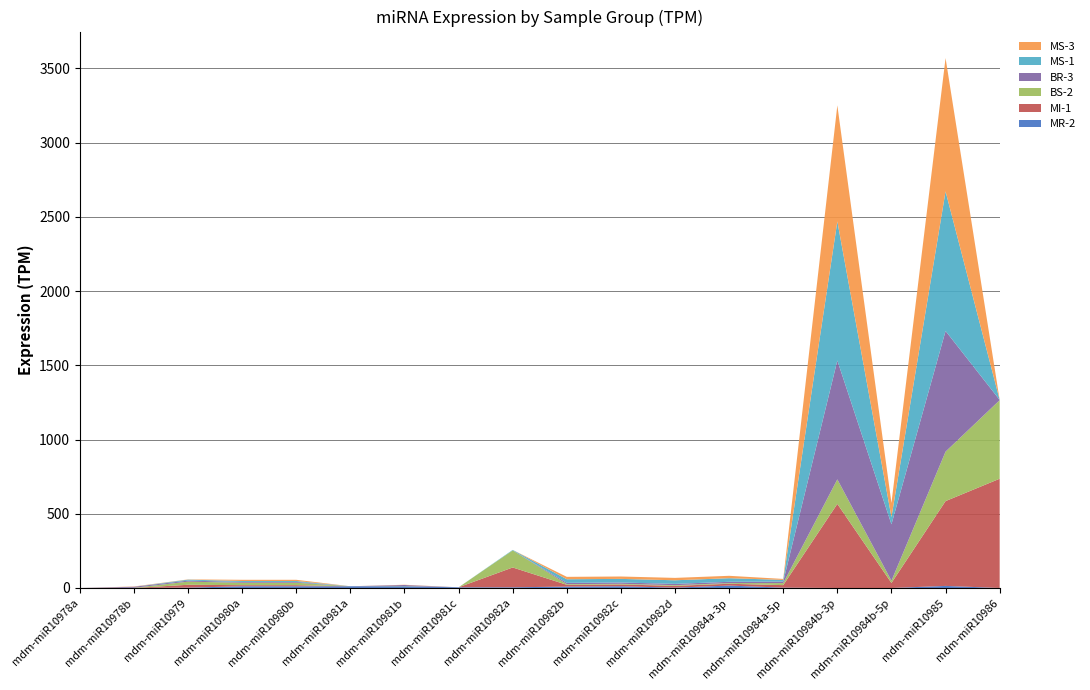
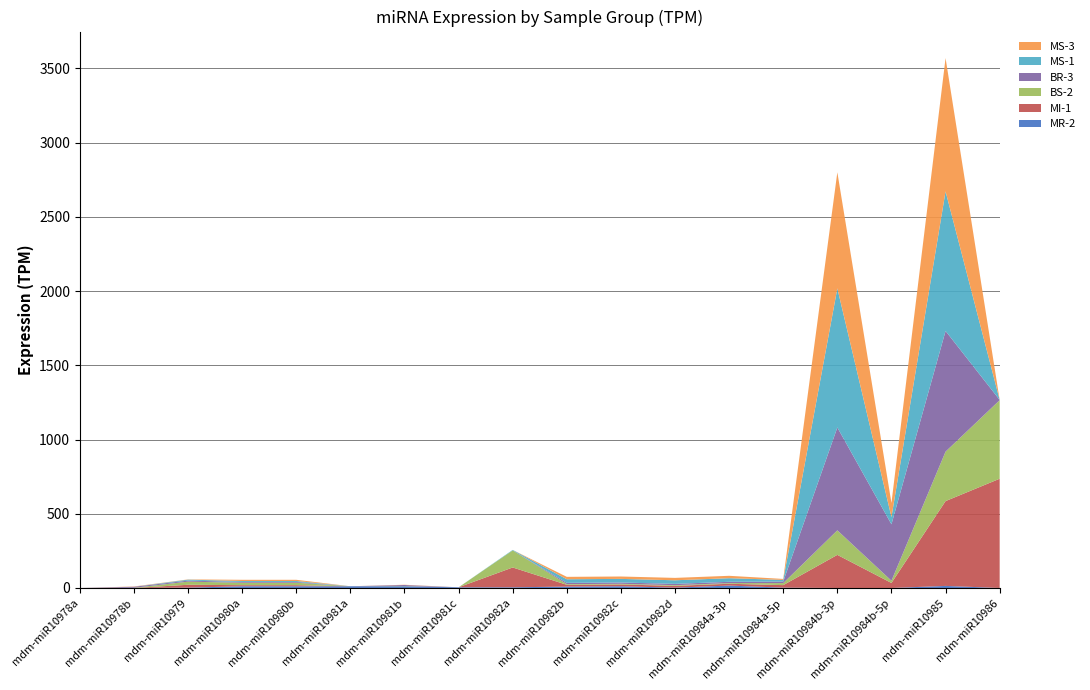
  {
    "MI-1": {
      "mdm-miR10979": 20,
      "mdm-miR10982a": 130,
-     "mdm-miR10984b-3p": 570,
+     "mdm-miR10984b-3p": 220,
      "mdm-miR10985": 570,
      "mdm-miR10986": 740
    },
    "BS-2": {
      "mdm-miR10984b-3p": 170,
      "mdm-miR10985": 330
    },
    "BR-3": {
-     "mdm-miR10984b-3p": 800,
+     "mdm-miR10984b-3p": 690,
      "mdm-miR10984b-5p": 380,
      "mdm-miR10985": 810
    },
    "MS-3": {
      "mdm-miR10984b-3p": 780,
      "mdm-miR10984b-5p": 100,
      "mdm-miR10985": 900
    }
  }
